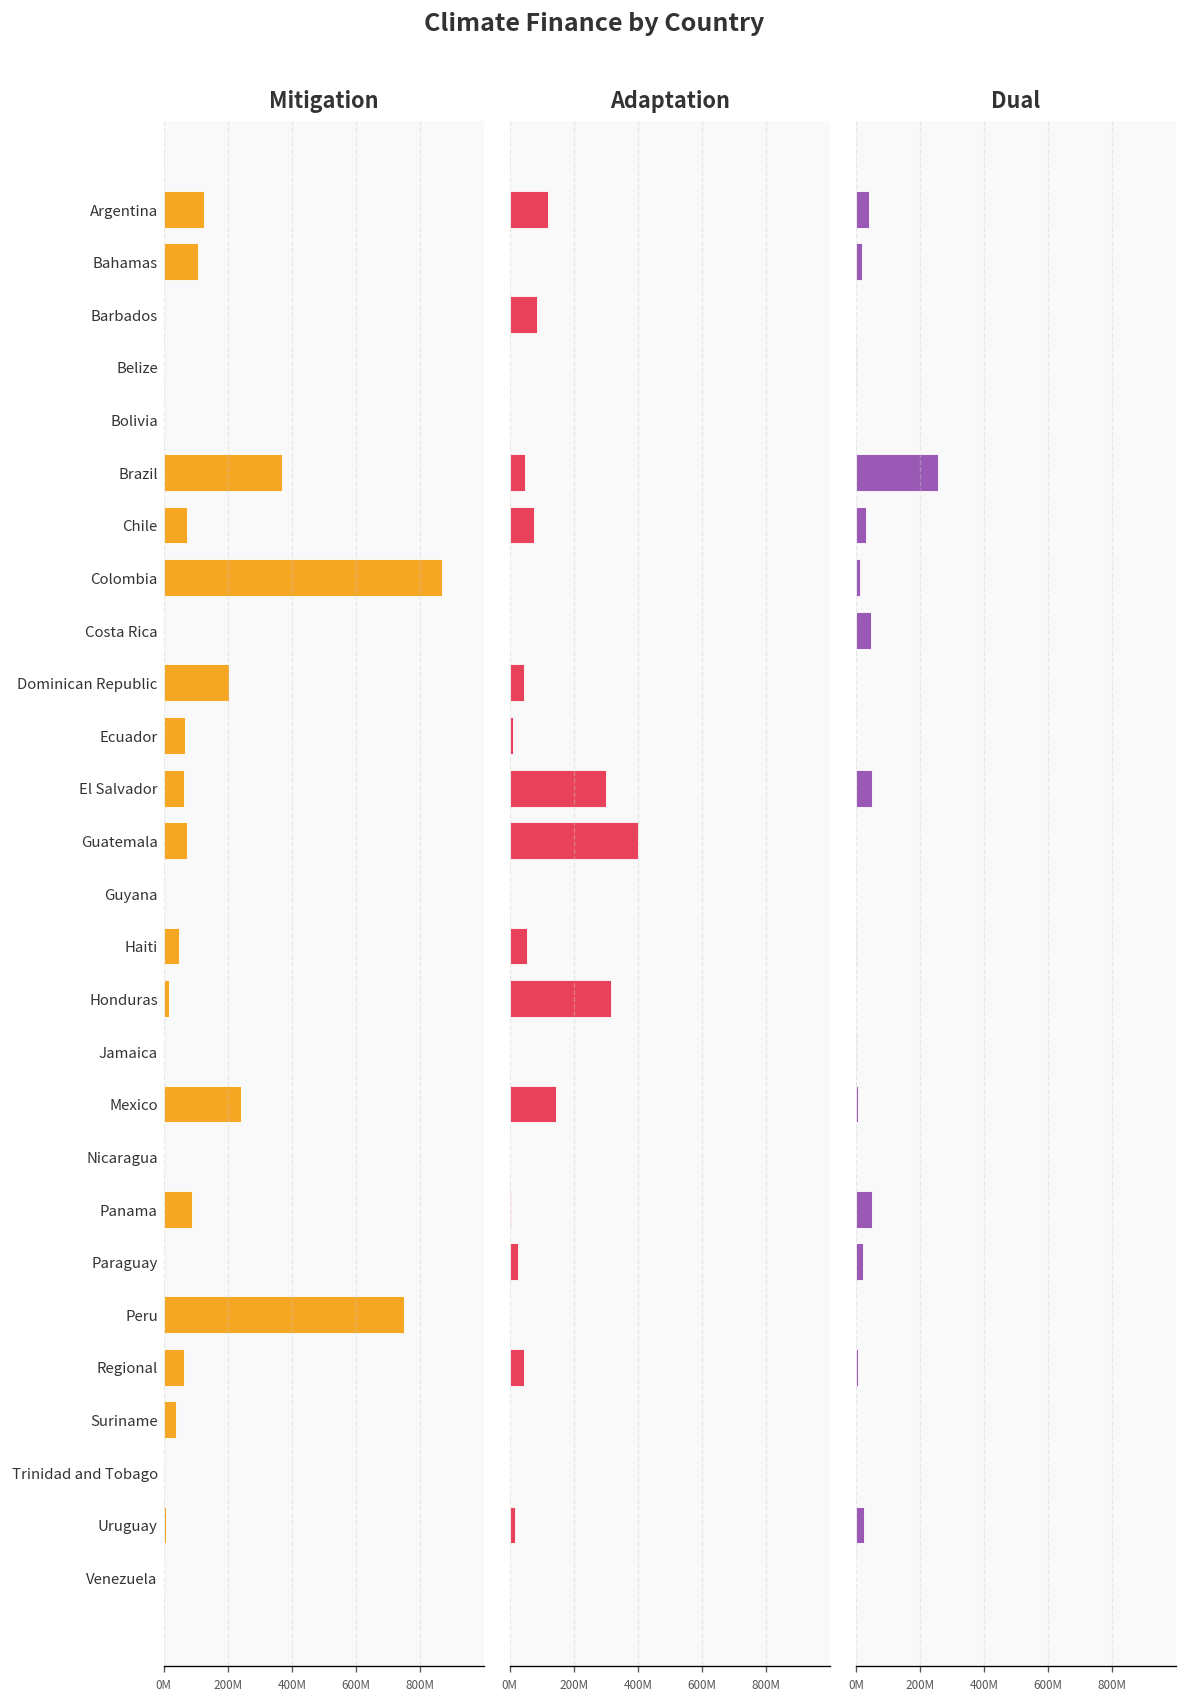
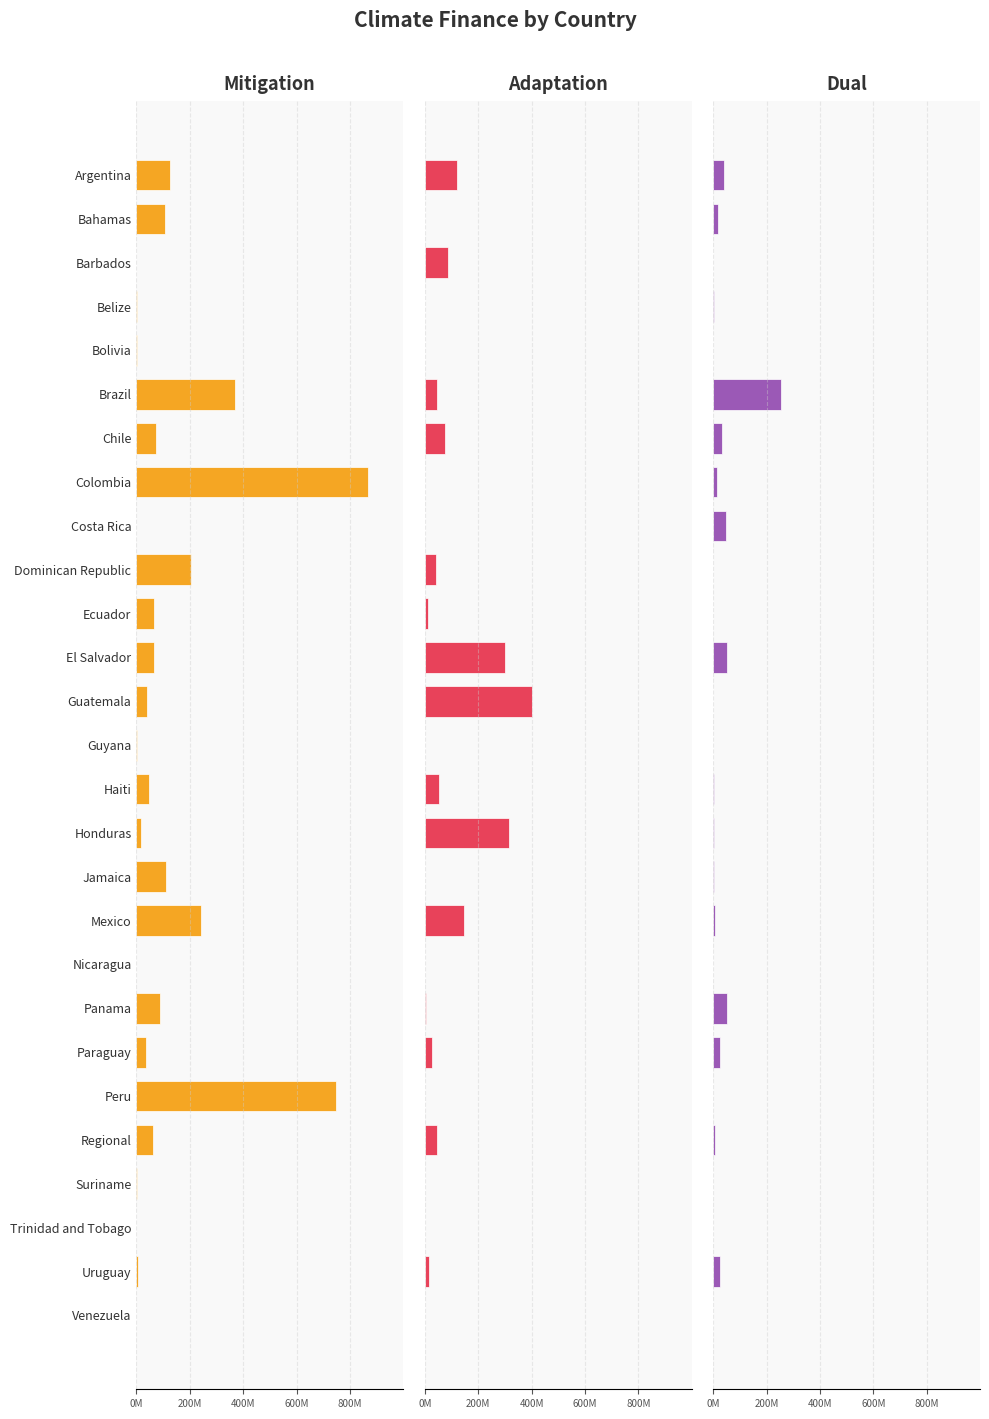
  {
    "Mitigation": {
      "Argentina": 130000000,
      "Bahamas": 110000000,
      "Brazil": 370000000,
      "Chile": 70000000,
      "Colombia": 870000000,
      "Costa Rica": 0,
      "Dominican Republic": 200000000,
      "Ecuador": 70000000,
      "El Salvador": 60000000,
-     "Guatemala": 70000000,
+     "Guatemala": 40000000,
      "Haiti": 50000000,
      "Honduras": 20000000,
-     "Jamaica": 0,
+     "Jamaica": 110000000,
      "Mexico": 240000000,
      "Panama": 90000000,
-     "Paraguay": 0,
+     "Paraguay": 40000000,
      "Peru": 750000000,
      "Regional": 60000000,
-     "Suriname": 40000000,
+     "Suriname": 0,
      "Venezuela": 0
    }
  }
